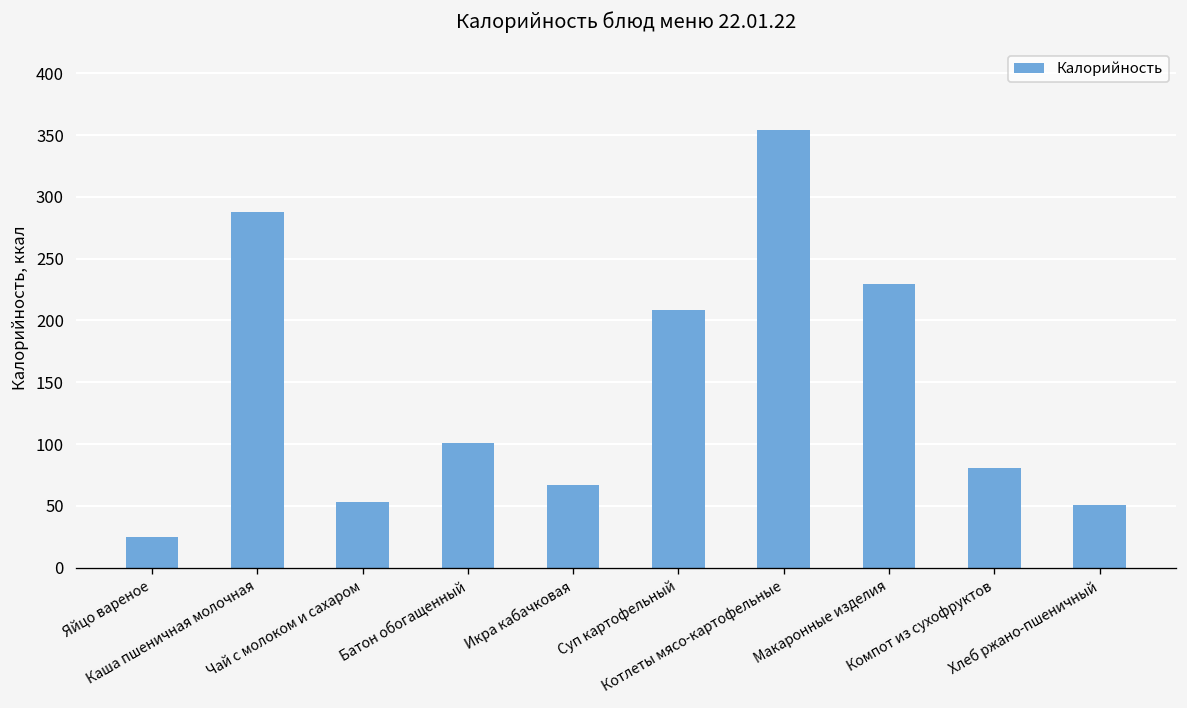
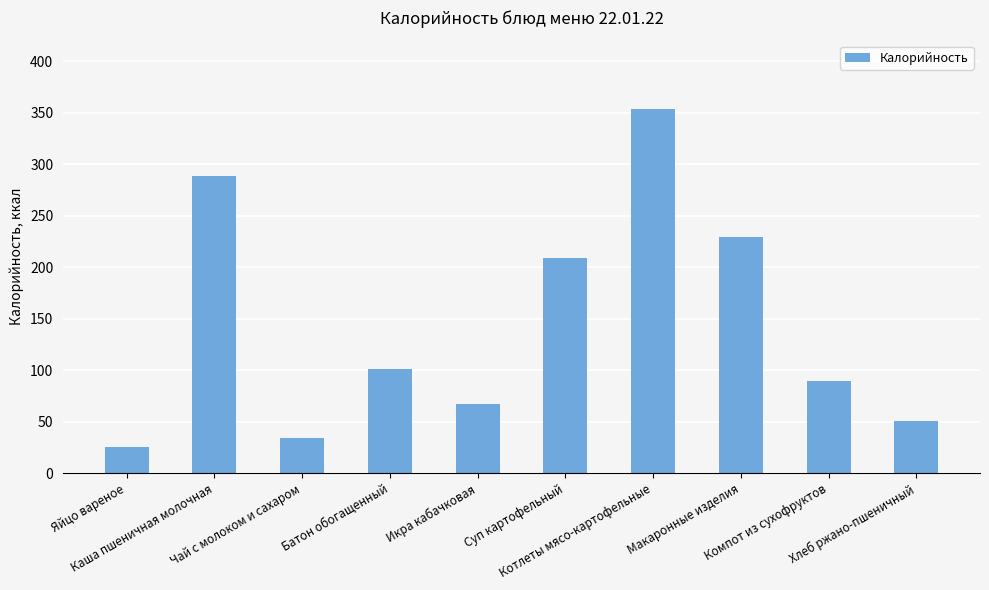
  {
    "Яйцо вареное": 25,
    "Каша пшеничная молочная": 288,
-   "Чай с молоком и сахаром": 54,
+   "Чай с молоком и сахаром": 35,
    "Батон обогащенный": 101,
    "Икра кабачковая": 67,
    "Суп картофельный": 208,
    "Котлеты мясо-картофельные": 354,
    "Макаронные изделия": 229,
-   "Компот из сухофруктов": 81,
+   "Компот из сухофруктов": 90,
    "Хлеб ржано-пшеничный": 51
  }
